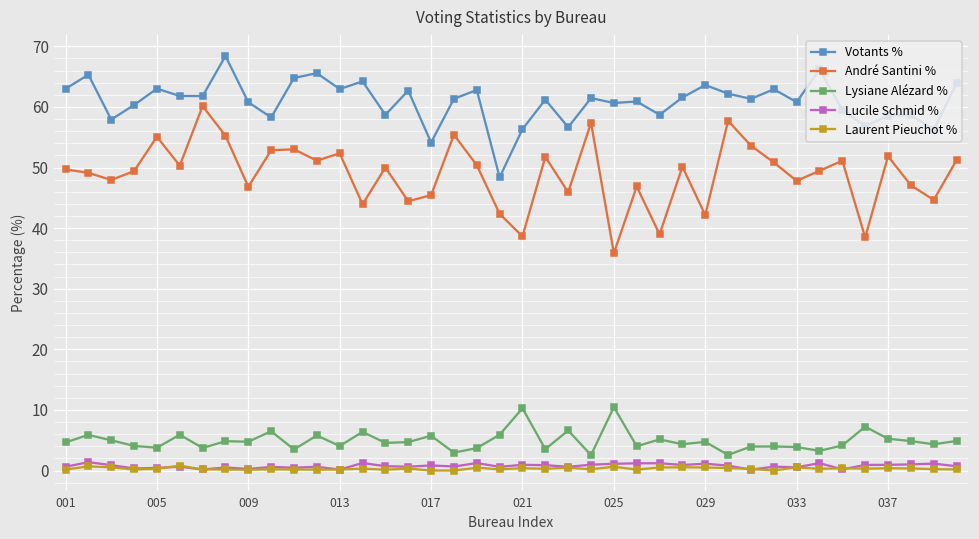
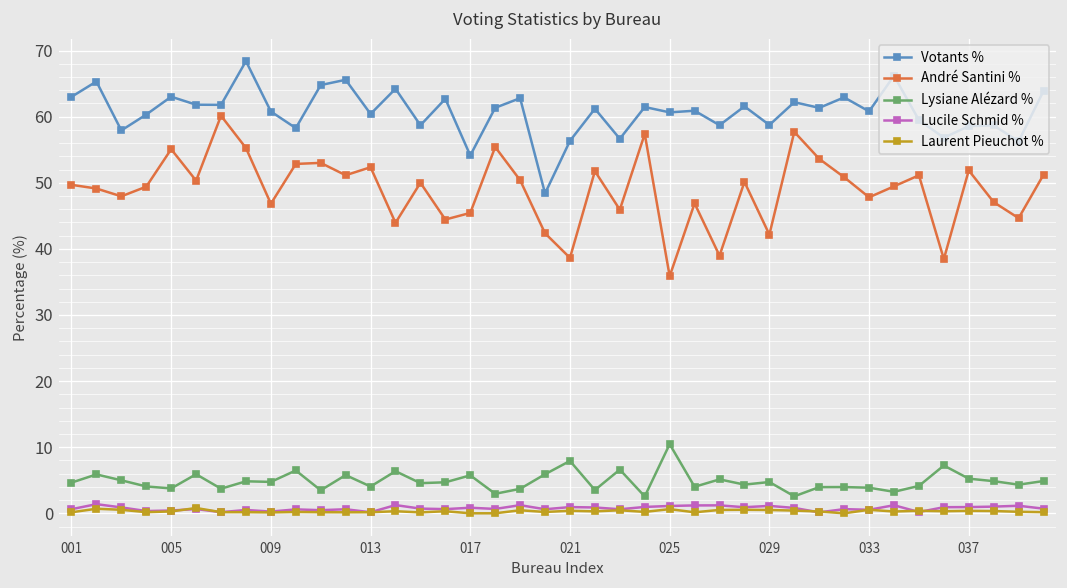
  {
    "Votants %": {
      "001": 63,
      "005": 63,
      "009": 61,
-     "013": 63,
+     "013": 60,
      "017": 54,
      "021": 56,
      "025": 61,
-     "029": 64,
+     "029": 59,
      "033": 61
    },
    "André Santini %": {
      "001": 50,
      "005": 55,
      "009": 47,
      "013": 52,
      "017": 45,
      "021": 39,
      "025": 36,
      "029": 42,
      "033": 48,
      "037": 52
    },
    "Lysiane Alézard %": {
      "001": 5,
      "005": 4,
      "009": 5,
      "013": 4,
      "017": 6,
-     "021": 10,
+     "021": 8,
      "025": 10,
      "029": 5,
      "033": 4,
      "037": 5
    },
    "Lucile Schmid %": {
      "001": 1,
      "017": 1,
      "021": 1,
      "025": 1,
      "029": 1,
      "037": 1
    },
    "Laurent Pieuchot %": {
      "001": 0,
      "017": 0,
      "021": 0,
      "025": 1,
      "029": 1,
      "037": 0
    }
  }
